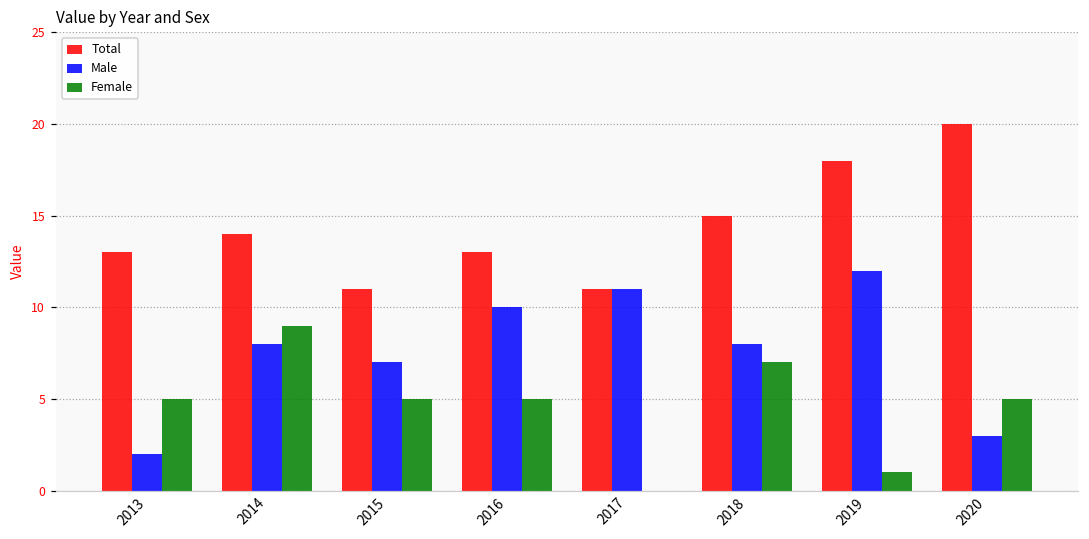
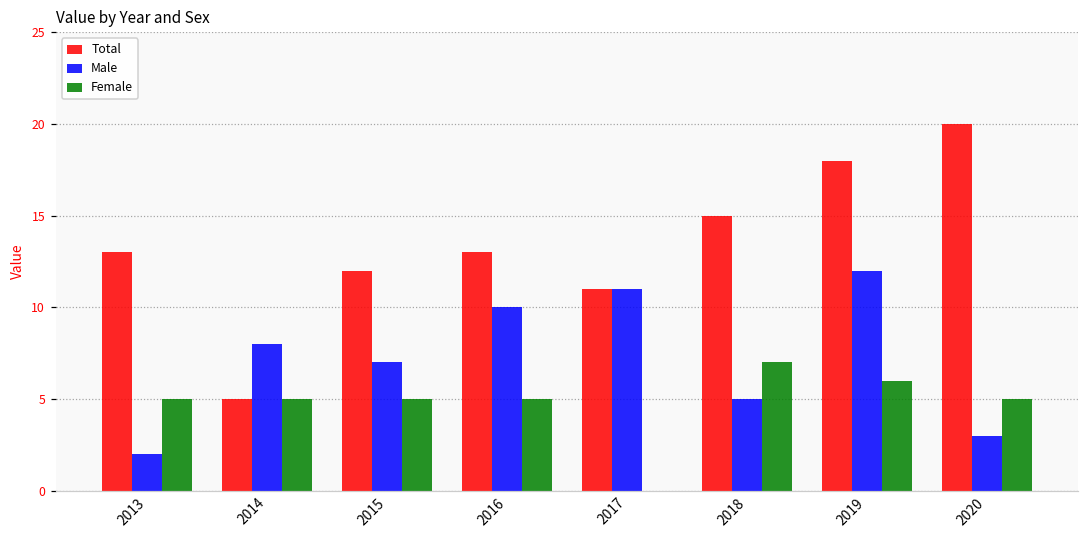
  {
    "Total": {
      "2013": 13,
-     "2014": 14,
-     "2015": 11,
+     "2014": 5,
+     "2015": 12,
      "2016": 13,
      "2017": 11,
      "2018": 15,
      "2019": 18,
      "2020": 20
    },
    "Male": {
      "2013": 2,
      "2014": 8,
      "2015": 7,
      "2016": 10,
      "2017": 11,
-     "2018": 8,
+     "2018": 5,
      "2019": 12,
      "2020": 3
    },
    "Female": {
      "2013": 5,
-     "2014": 9,
+     "2014": 5,
      "2015": 5,
      "2016": 5,
      "2017": 0,
      "2018": 7,
-     "2019": 1,
+     "2019": 6,
      "2020": 5
    }
  }
